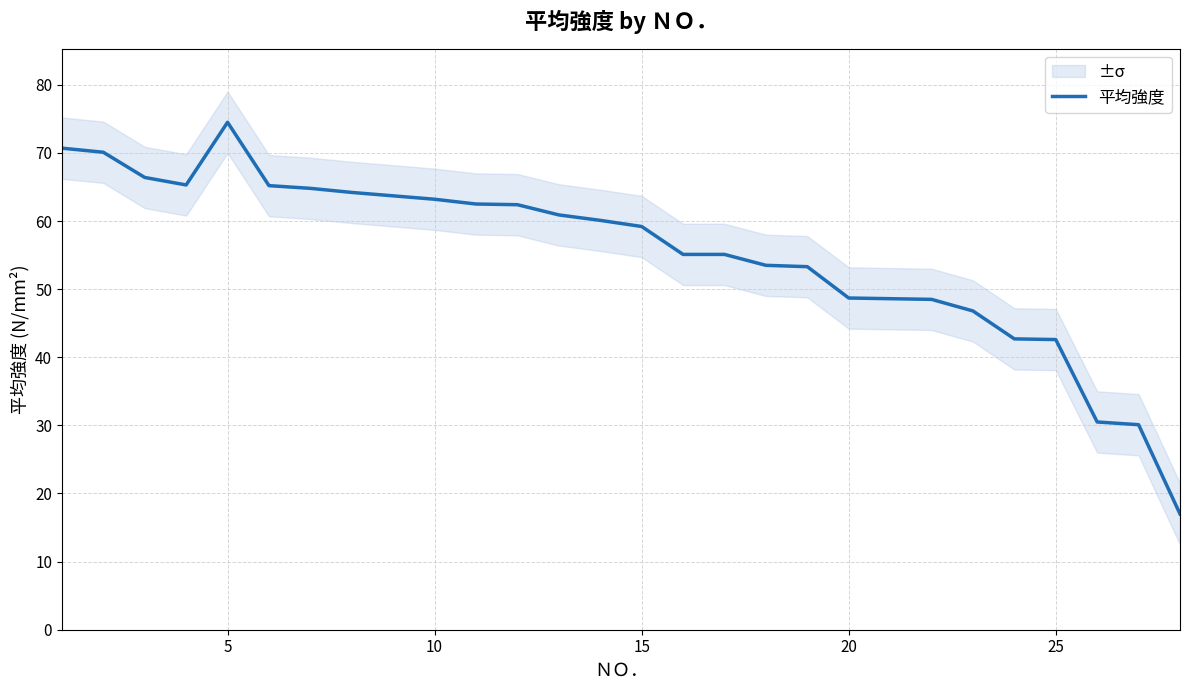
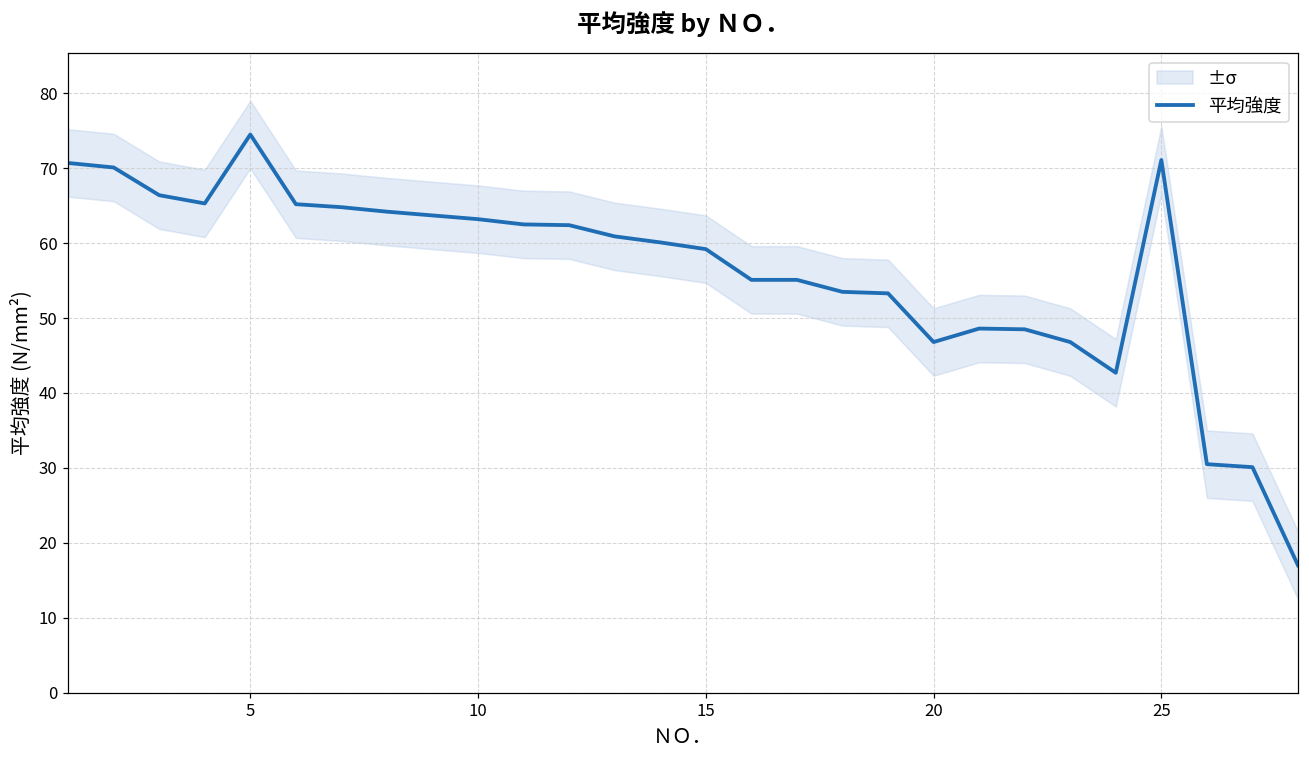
  {
    "平均強度": {
      "5": 75,
      "10": 63,
      "15": 59,
-     "20": 49,
-     "25": 43
+     "20": 47,
+     "25": 71
    }
  }
